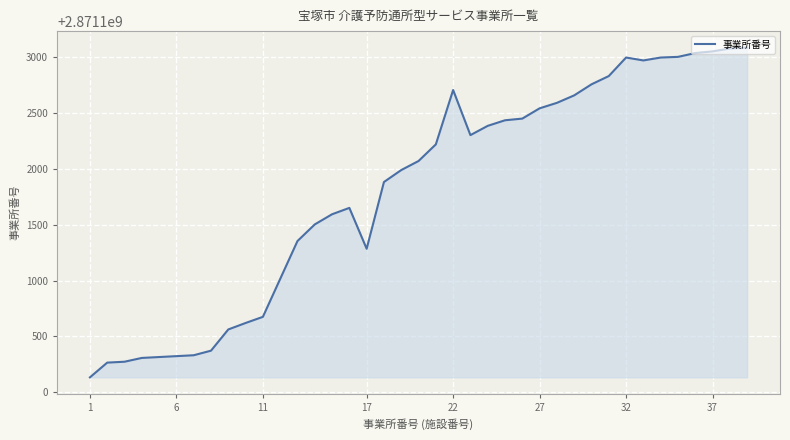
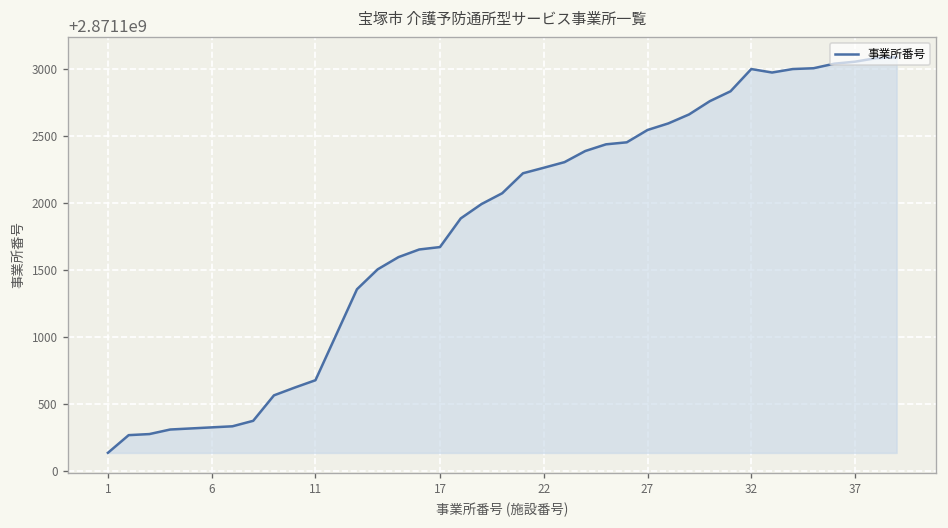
  {
    "1": 2871100130,
    "6": 2871100320,
    "11": 2871100680,
-   "17": 2871101290,
-   "22": 2871102710,
+   "17": 2871101670,
+   "22": 2871102260,
    "27": 2871102540,
    "32": 2871103000
  }
